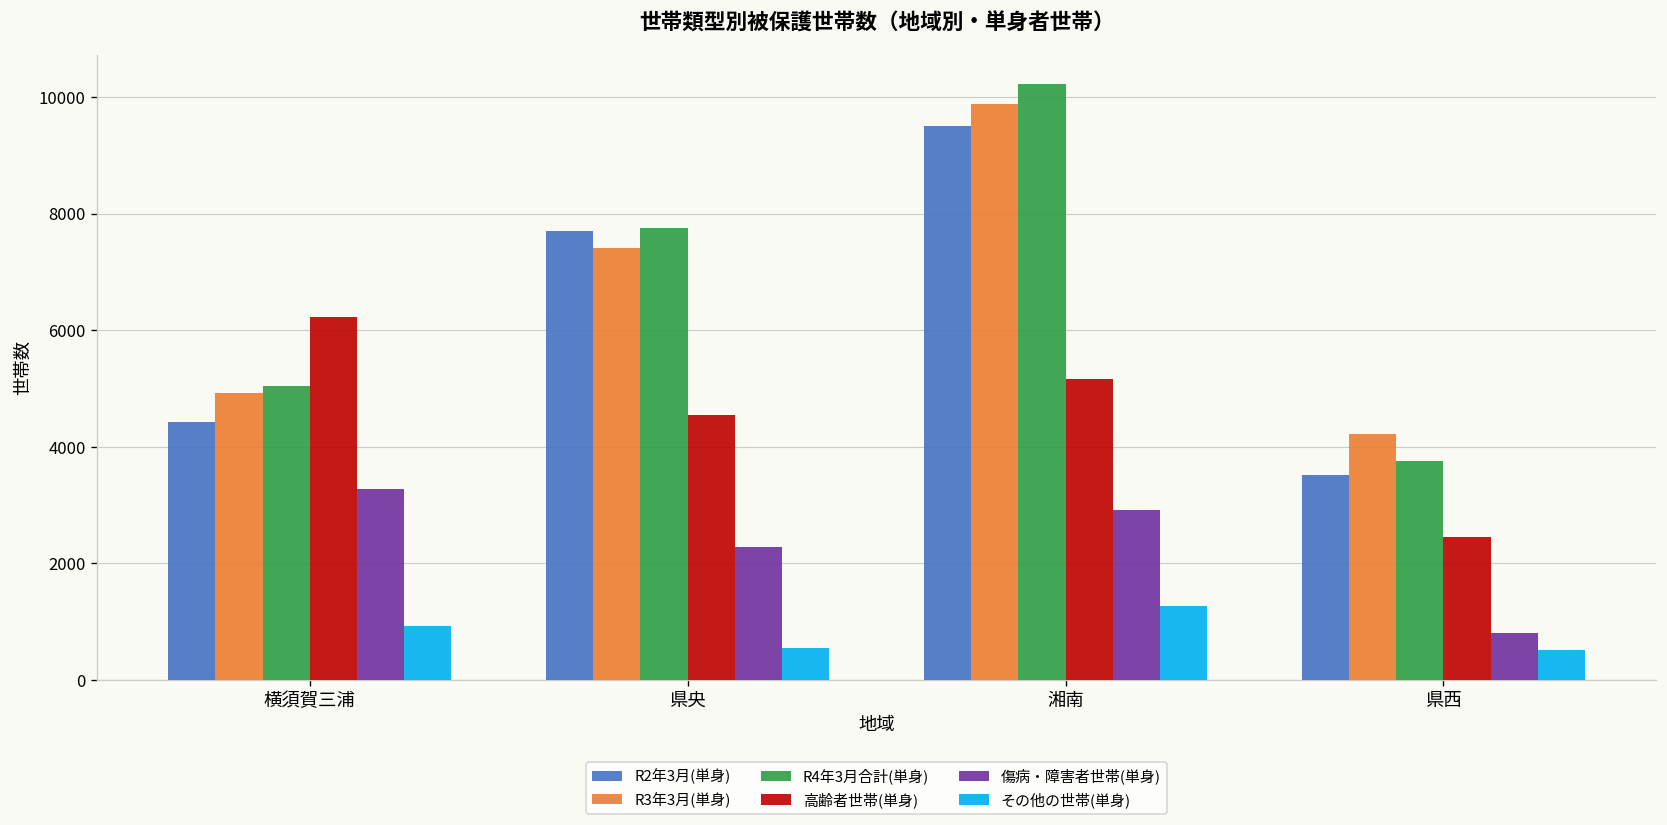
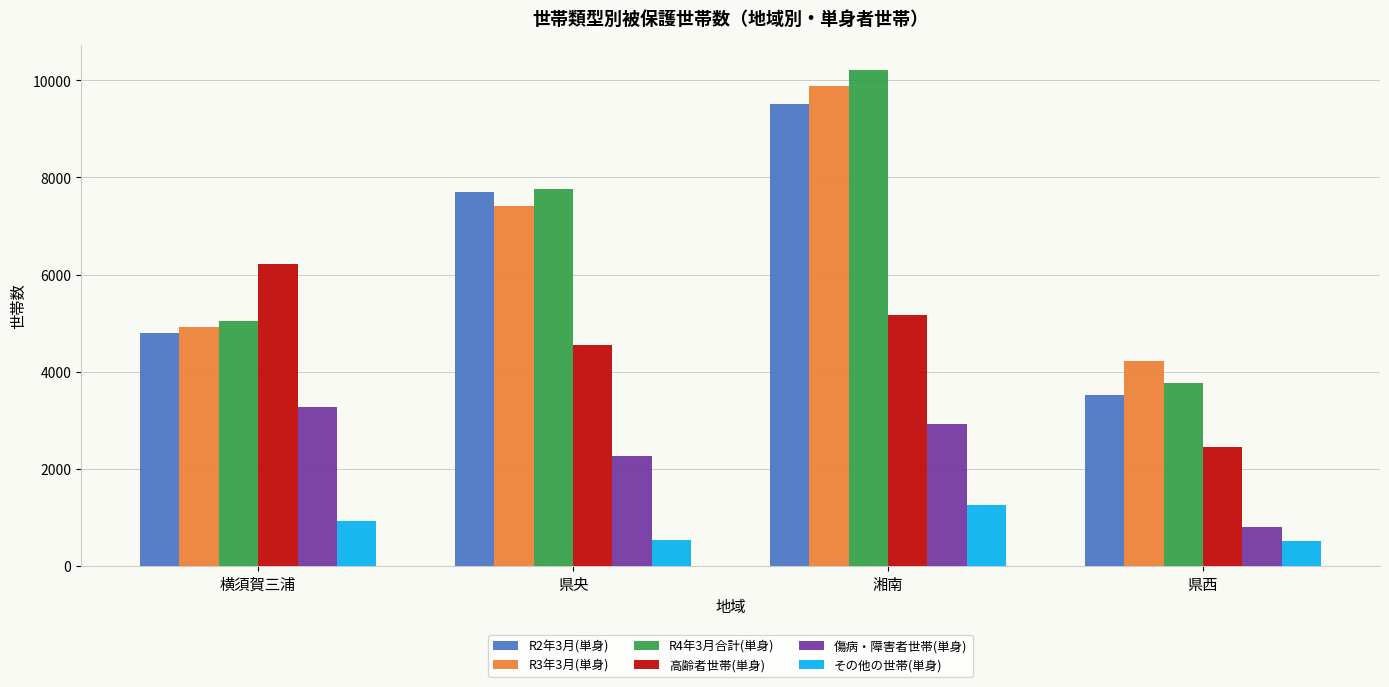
  {
    "R2年3月(単身)": {
-     "横須賀三浦": 4400,
+     "横須賀三浦": 4800,
      "県央": 7700,
      "湘南": 9500,
      "県西": 3500
    },
    "R3年3月(単身)": {
      "横須賀三浦": 4900,
      "県央": 7400,
      "湘南": 9900,
      "県西": 4200
    },
    "R4年3月合計(単身)": {
      "横須賀三浦": 5000,
      "県央": 7800,
      "湘南": 10200,
      "県西": 3800
    },
    "高齢者世帯(単身)": {
      "横須賀三浦": 6200,
      "県央": 4500,
      "湘南": 5200,
      "県西": 2400
    },
    "傷病・障害者世帯(単身)": {
      "横須賀三浦": 3300,
      "県央": 2300,
      "湘南": 2900,
      "県西": 800
    },
    "その他の世帯(単身)": {
      "横須賀三浦": 900,
      "県央": 500,
      "湘南": 1300,
      "県西": 500
    }
  }
